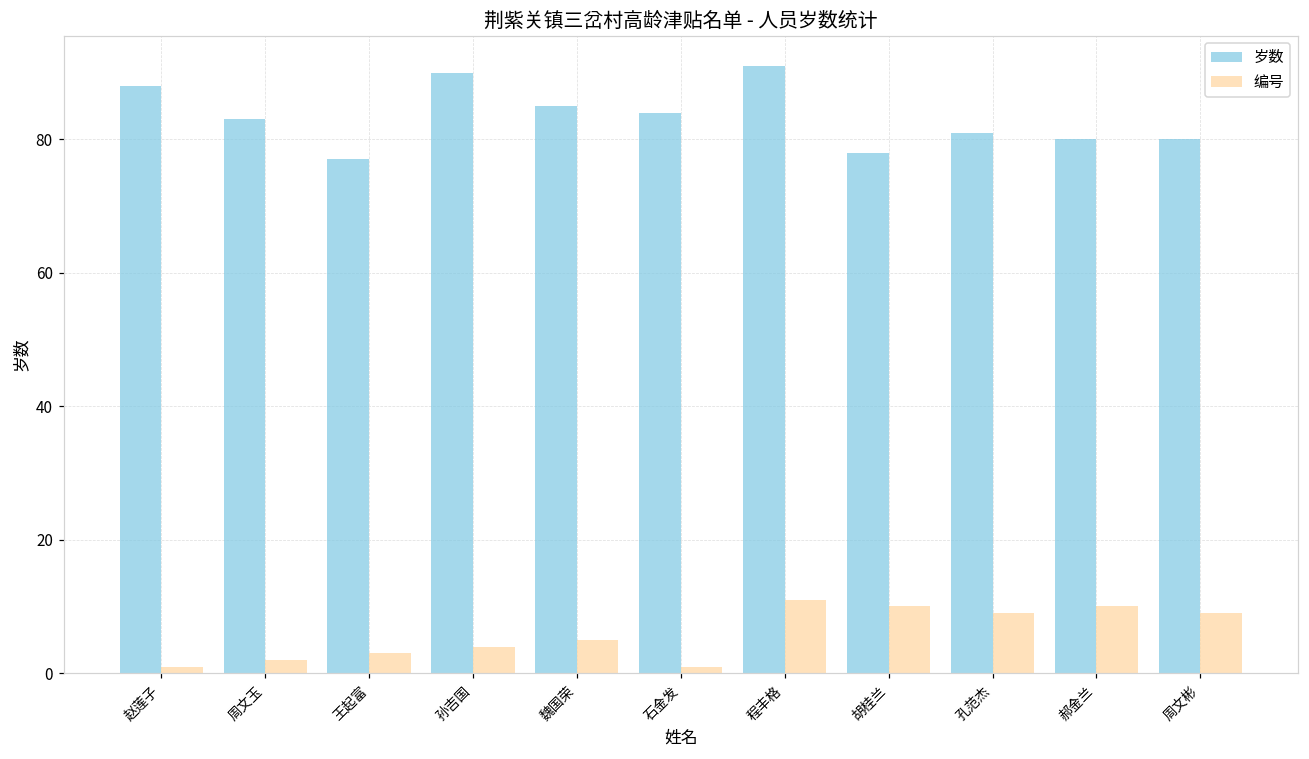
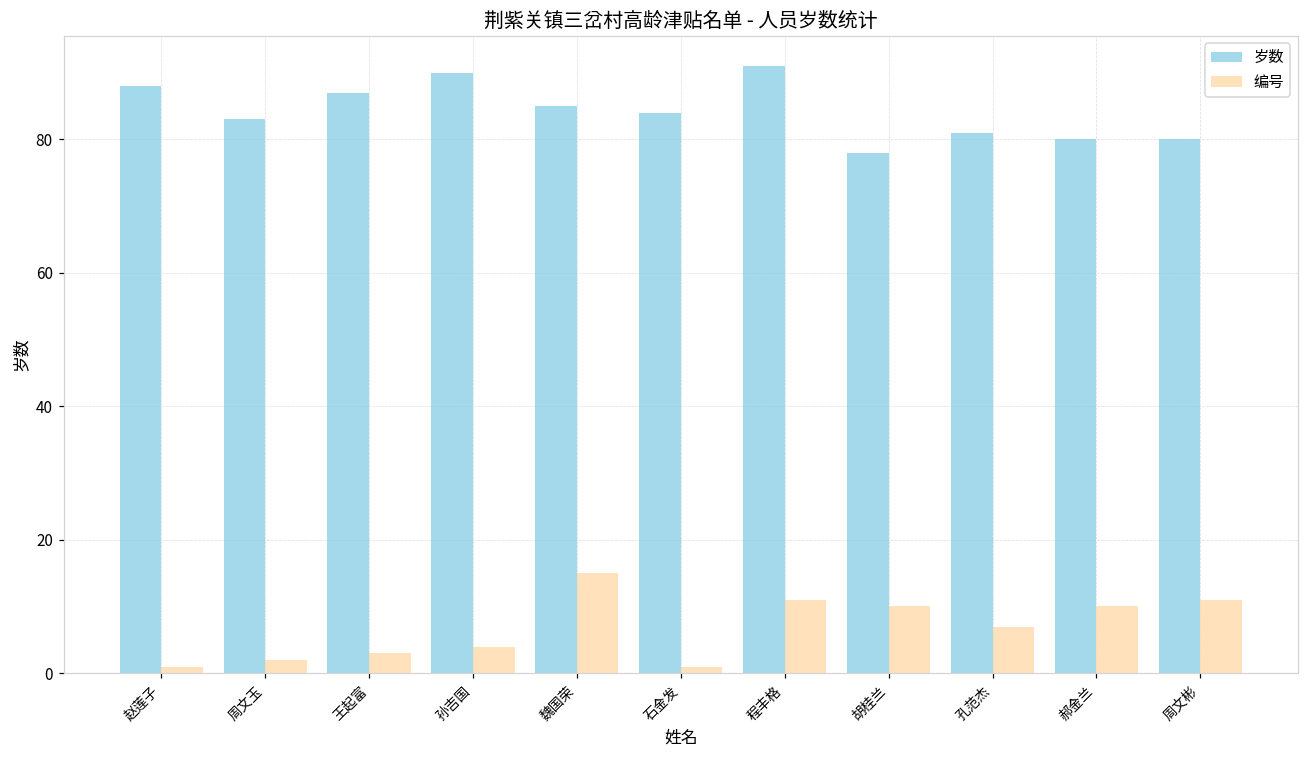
  {
    "岁数": {
      "赵莲子": 88,
      "周文玉": 83,
-     "王起富": 77,
+     "王起富": 87,
      "孙吉国": 90,
      "魏国荣": 85,
      "石金发": 84,
      "程丰格": 91,
      "胡桂兰": 78,
      "孔范杰": 81,
      "郝金兰": 80,
      "周文彬": 80
    },
    "编号": {
      "赵莲子": 1,
      "周文玉": 2,
      "王起富": 3,
      "孙吉国": 4,
-     "魏国荣": 5,
+     "魏国荣": 15,
      "石金发": 1,
      "程丰格": 11,
      "胡桂兰": 10,
-     "孔范杰": 9,
+     "孔范杰": 7,
      "郝金兰": 10,
-     "周文彬": 9
+     "周文彬": 11
    }
  }
